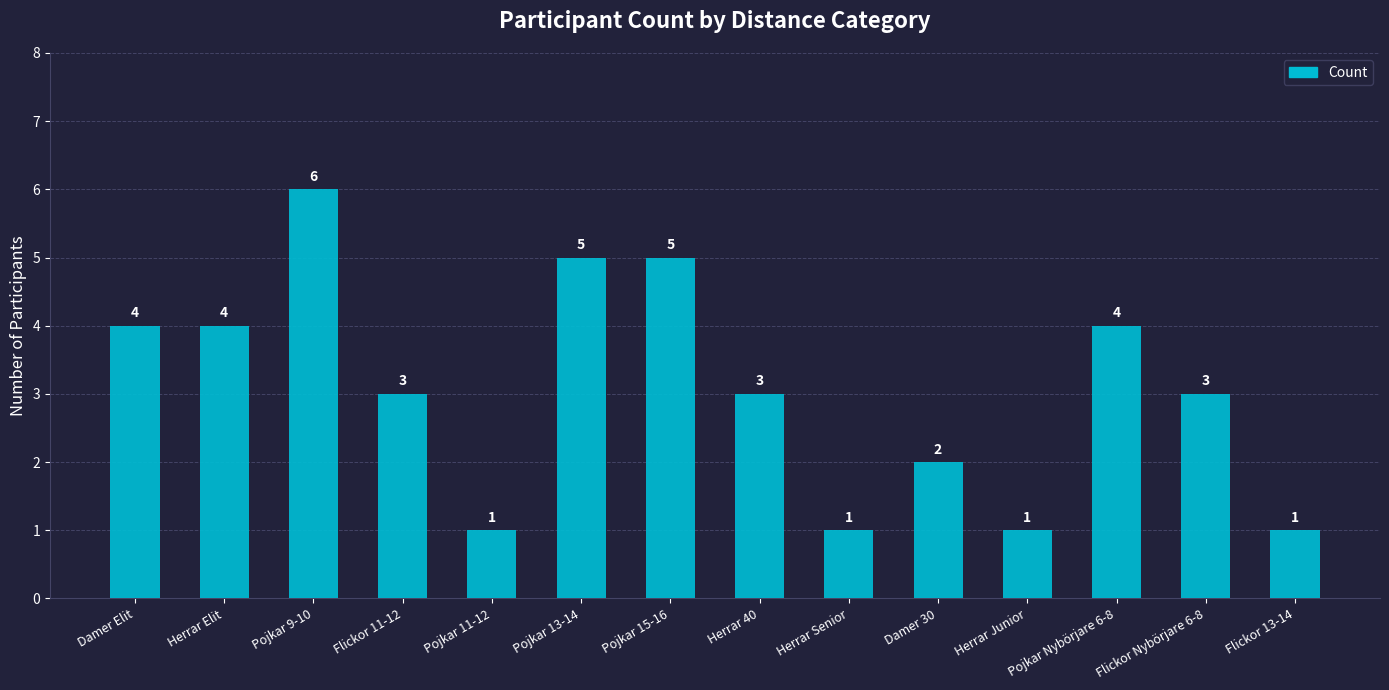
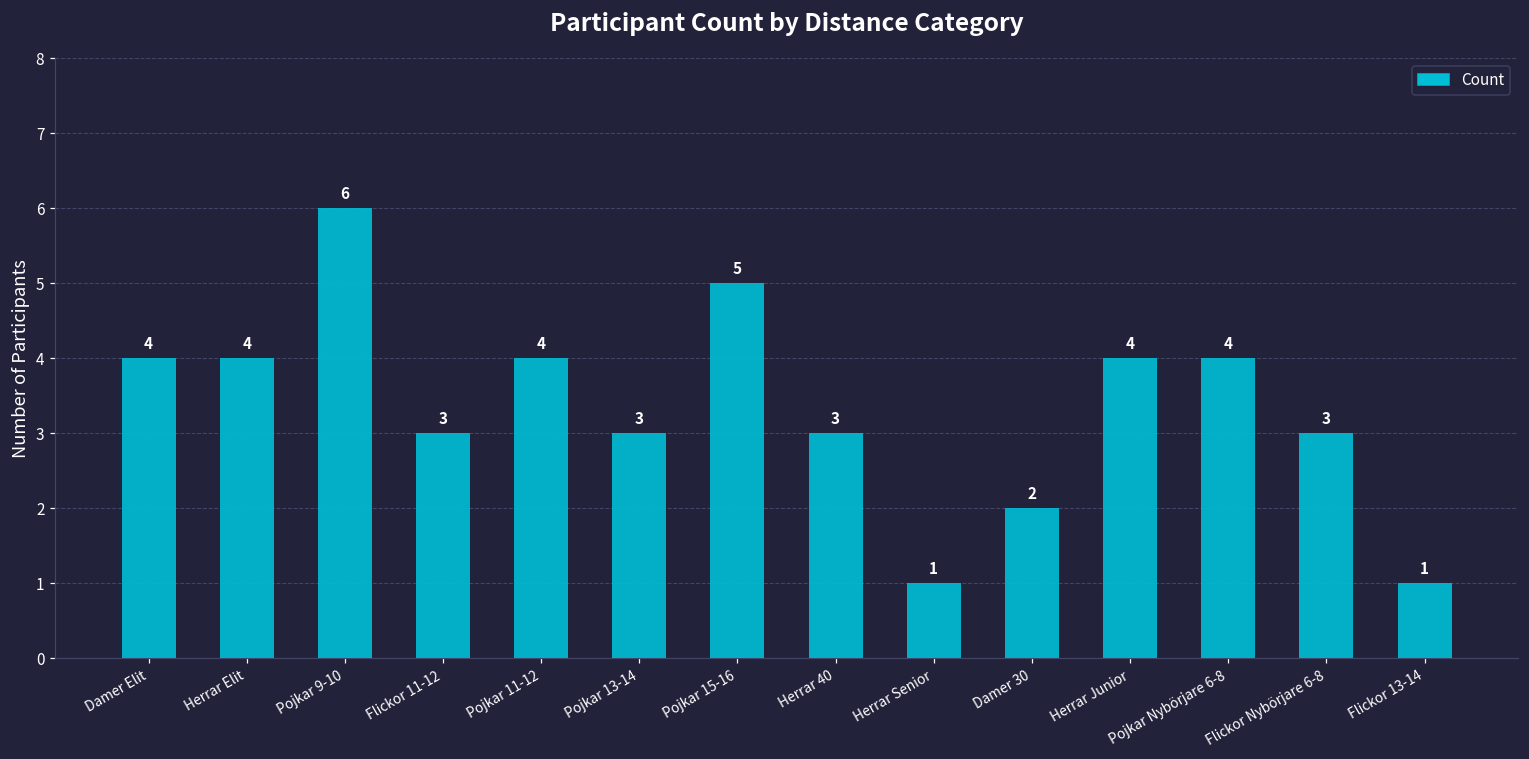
  {
    "Damer Elit": 4,
    "Herrar Elit": 4,
    "Pojkar 9-10": 6,
    "Flickor 11-12": 3,
-   "Pojkar 11-12": 1,
-   "Pojkar 13-14": 5,
+   "Pojkar 11-12": 4,
+   "Pojkar 13-14": 3,
    "Pojkar 15-16": 5,
    "Herrar 40": 3,
    "Herrar Senior": 1,
    "Damer 30": 2,
-   "Herrar Junior": 1,
+   "Herrar Junior": 4,
    "Pojkar Nybörjare 6-8": 4,
    "Flickor Nybörjare 6-8": 3,
    "Flickor 13-14": 1
  }
